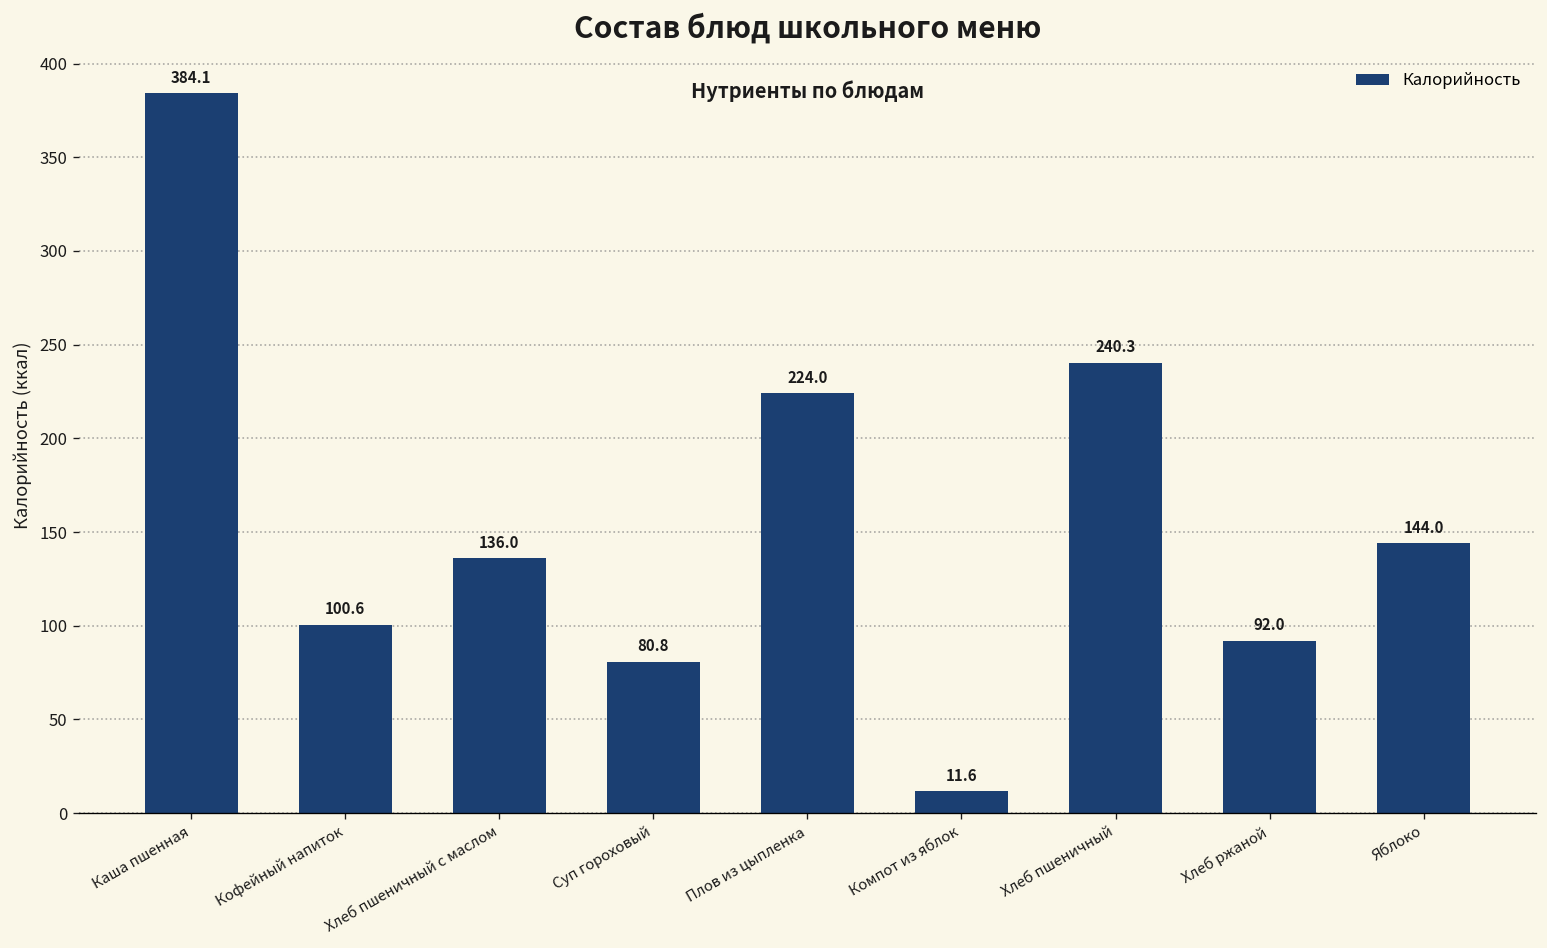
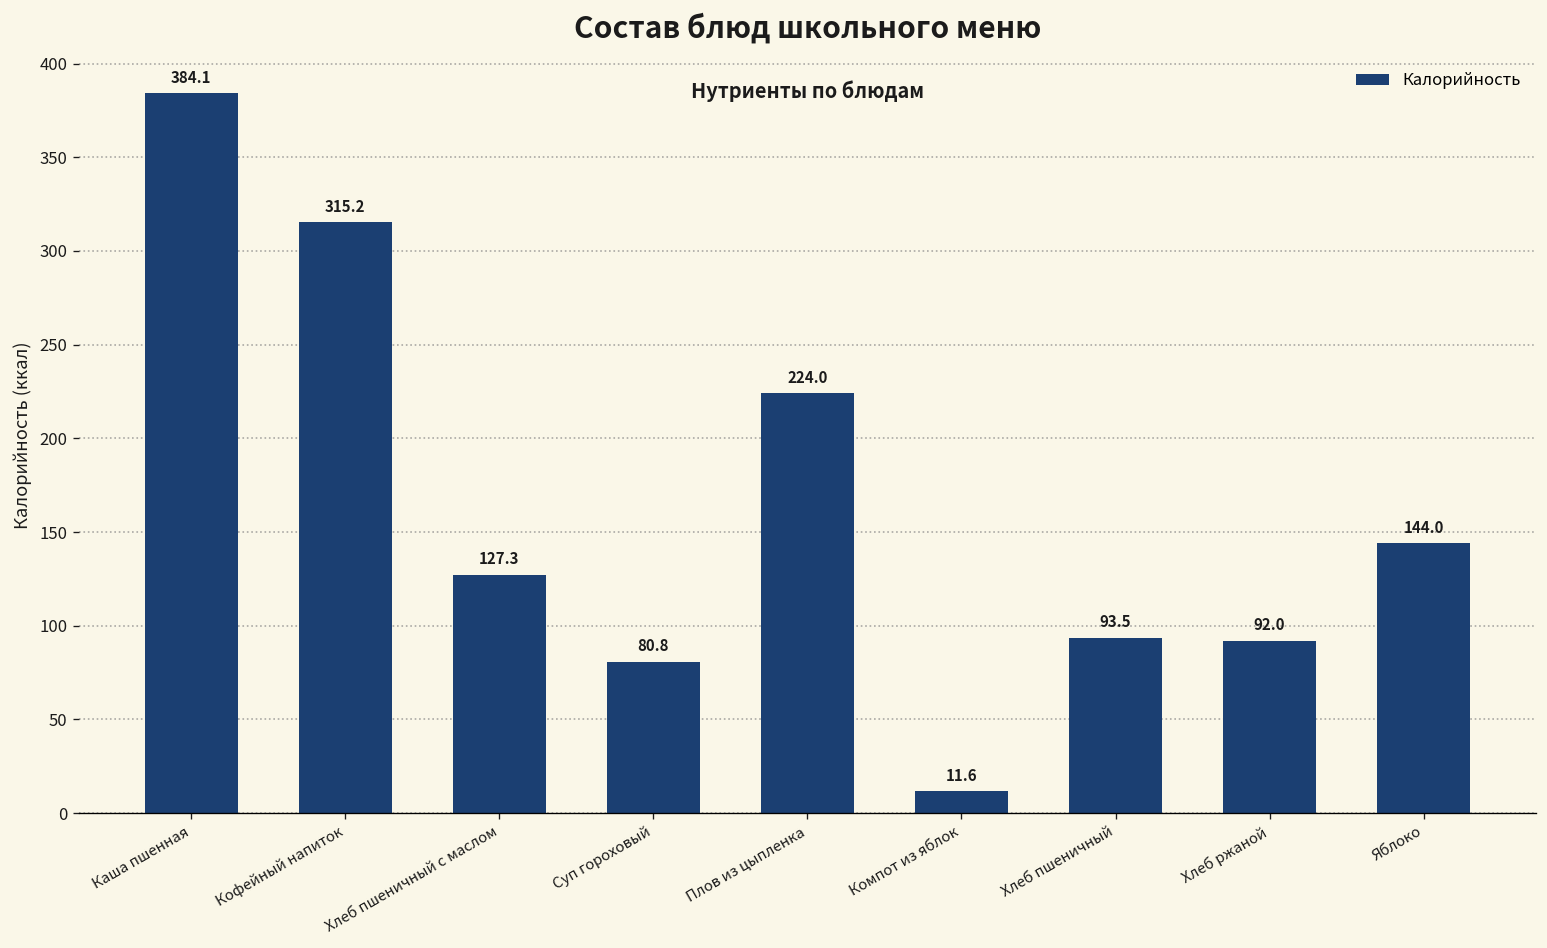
  {
    "Каша пшенная": 384.1,
-   "Кофейный напиток": 100.6,
-   "Хлеб пшеничный с маслом": 136.0,
+   "Кофейный напиток": 315.2,
+   "Хлеб пшеничный с маслом": 127.3,
    "Суп гороховый": 80.8,
    "Плов из цыпленка": 224.0,
    "Компот из яблок": 11.6,
-   "Хлеб пшеничный": 240.3,
+   "Хлеб пшеничный": 93.5,
    "Хлеб ржаной": 92.0,
    "Яблоко": 144.0
  }
